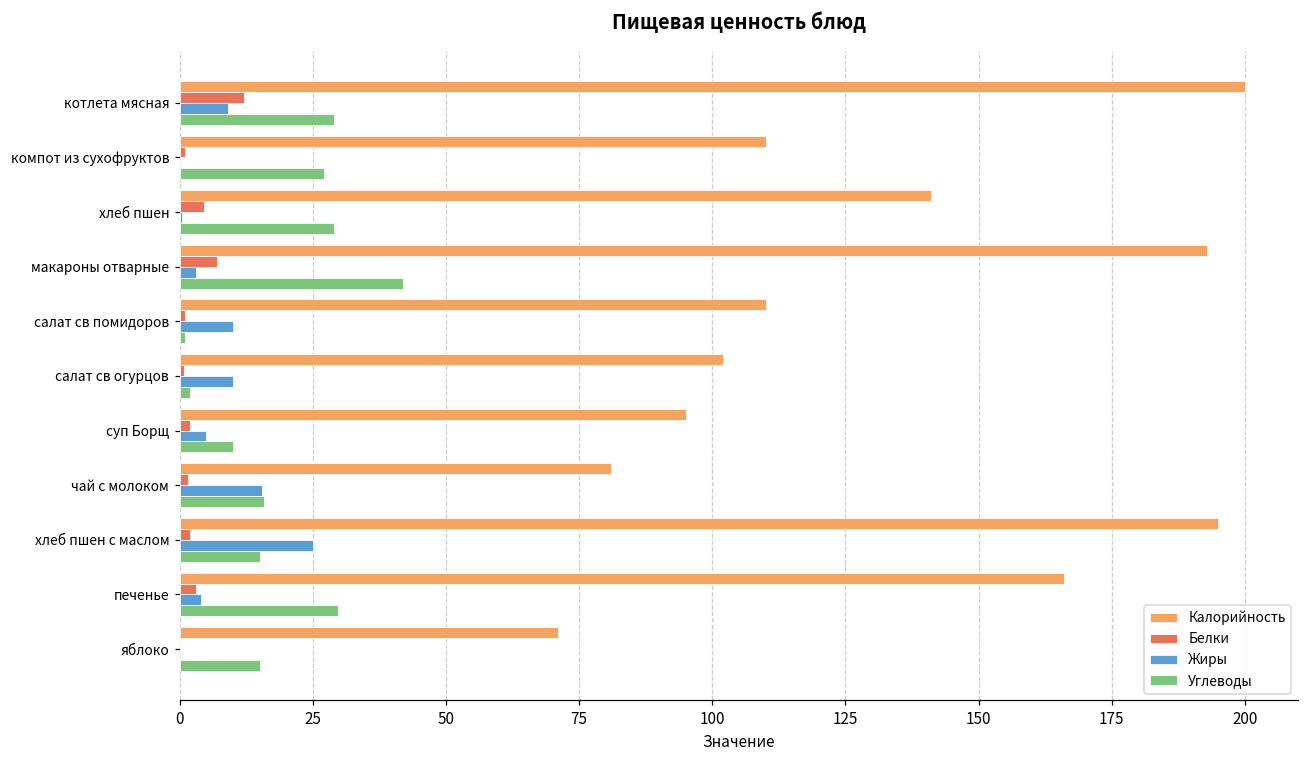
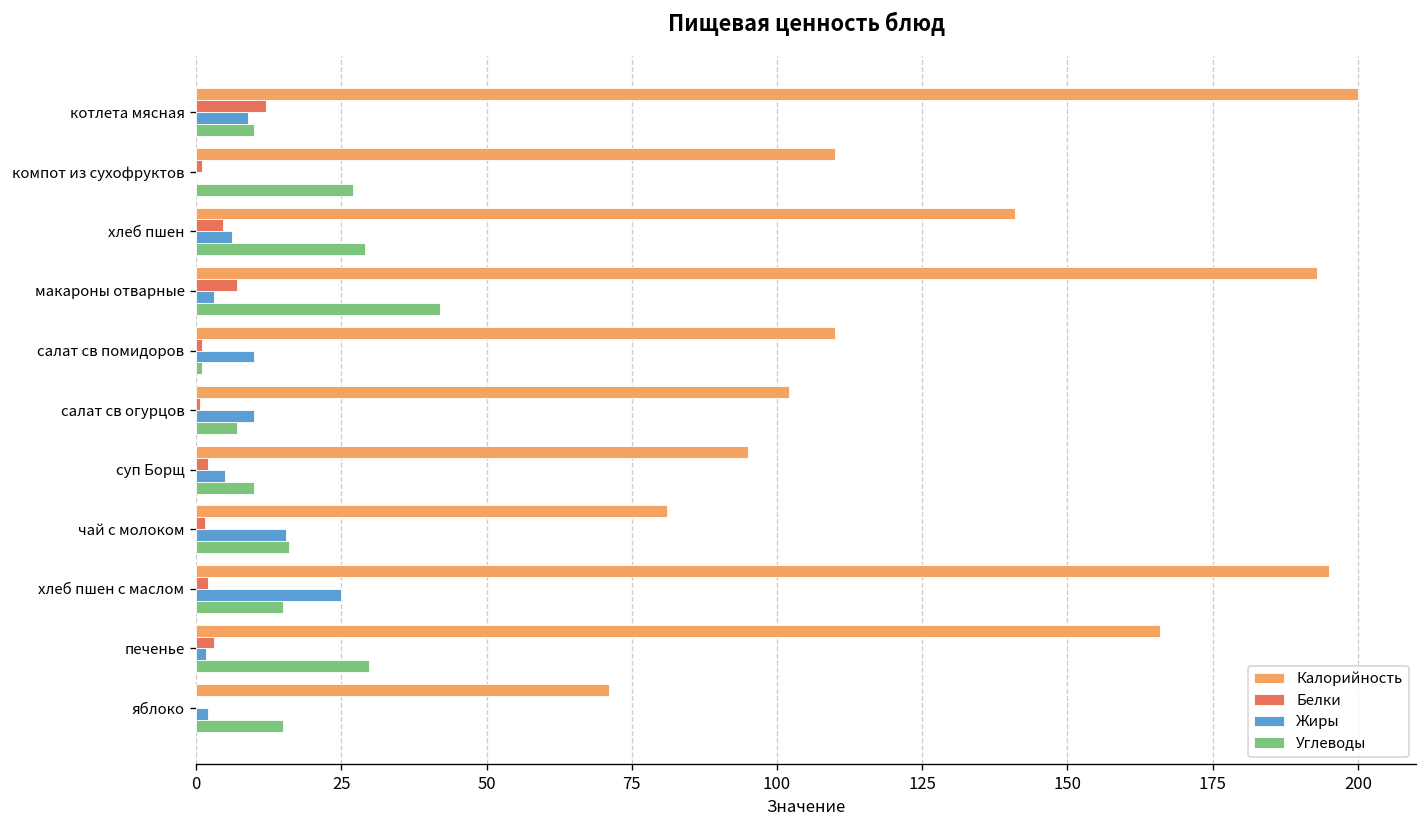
  {
    "Жиры": {
      "котлета мясная": 9,
      "компот из сухофруктов": 0,
-     "хлеб пшен": 0,
+     "хлеб пшен": 6,
      "макароны отварные": 3,
      "салат св помидоров": 10,
      "салат св огурцов": 10,
      "суп Борщ": 5,
      "чай с молоком": 16,
      "хлеб пшен с маслом": 25,
-     "печенье": 4,
-     "яблоко": 0
+     "печенье": 2,
+     "яблоко": 2
    },
    "Углеводы": {
-     "котлета мясная": 29,
+     "котлета мясная": 10,
      "компот из сухофруктов": 27,
      "хлеб пшен": 29,
      "макароны отварные": 42,
      "салат св помидоров": 1,
-     "салат св огурцов": 2,
+     "салат св огурцов": 7,
      "суп Борщ": 10,
      "чай с молоком": 16,
      "хлеб пшен с маслом": 15,
      "печенье": 30,
      "яблоко": 15
    }
  }
